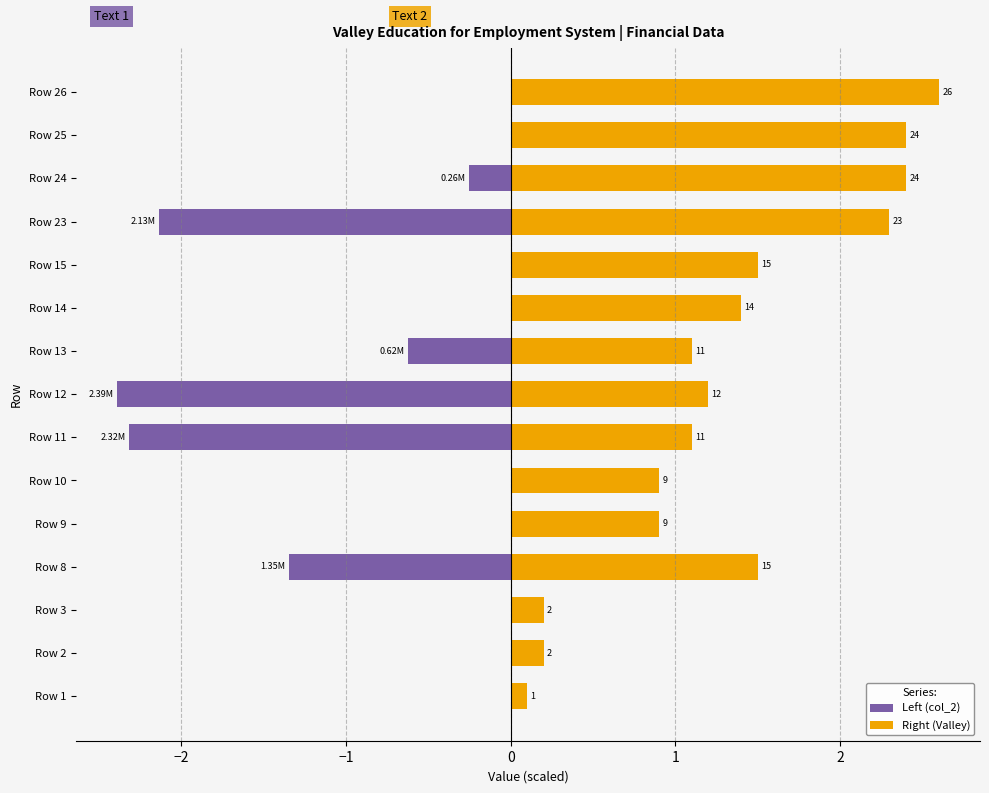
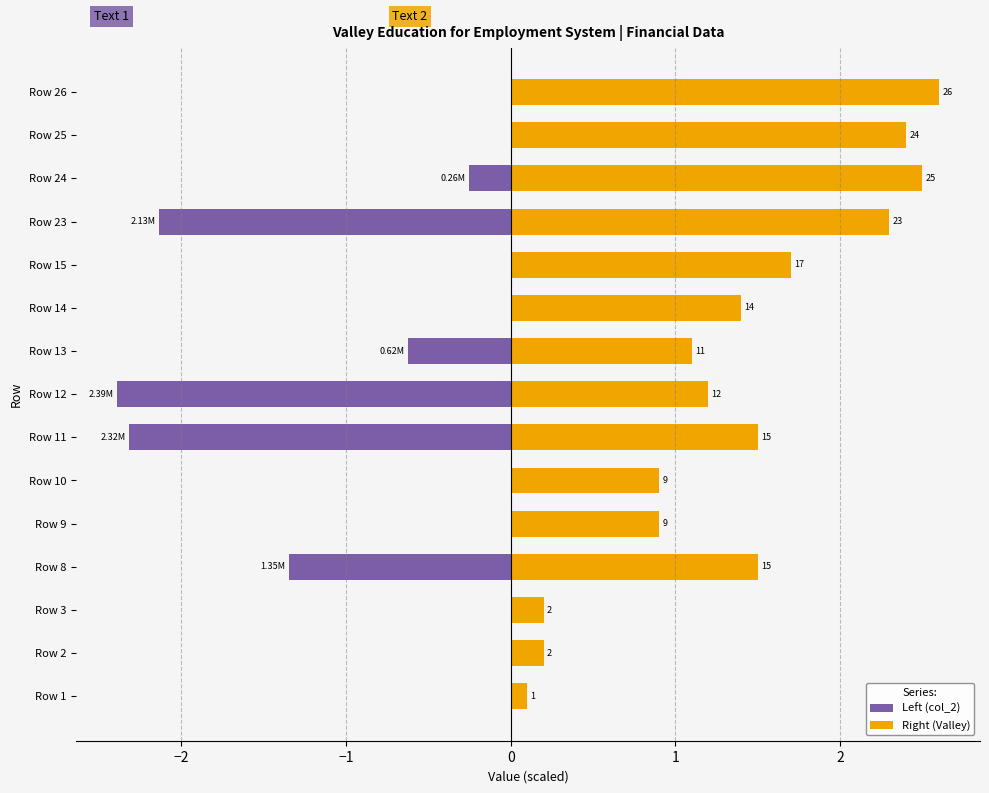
  {
    "Left (col_2)": {
      "Row 26": 0.00,
      "Row 25": 0.00,
      "Row 15": 0.00,
      "Row 14": 0.00,
      "Row 10": 0.00,
      "Row 9": 0.00,
      "Row 3": 0.00,
      "Row 2": 0.00,
      "Row 1": 0.00
    },
    "Right (Valley)": {
-     "Row 24": 24,
-     "Row 15": 15,
-     "Row 11": 11
+     "Row 24": 25,
+     "Row 15": 17,
+     "Row 11": 15
    }
  }
